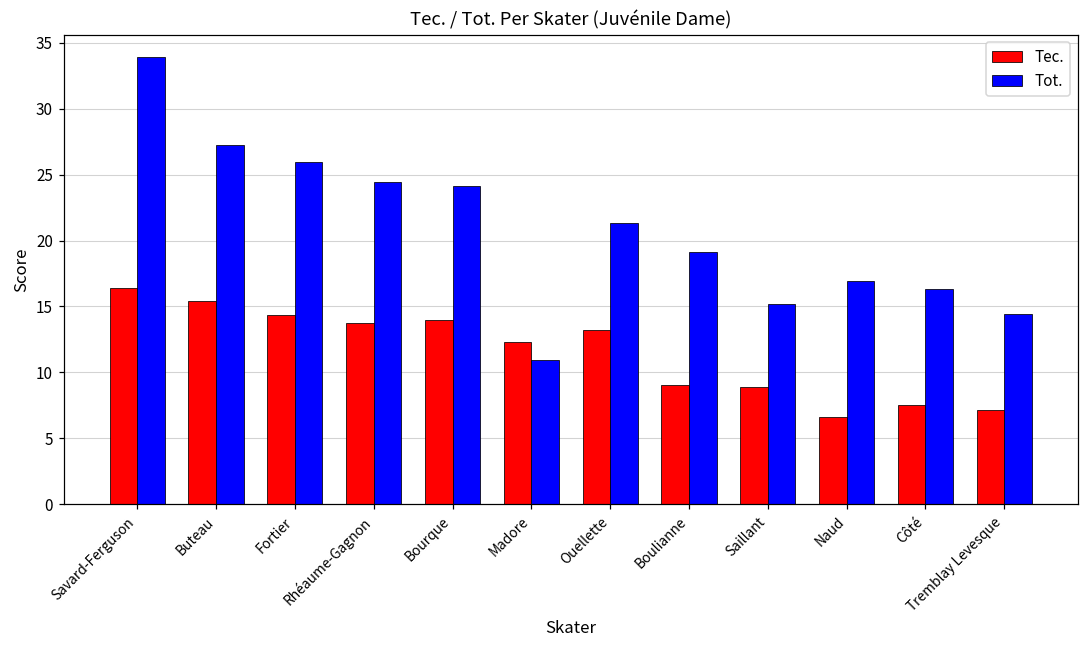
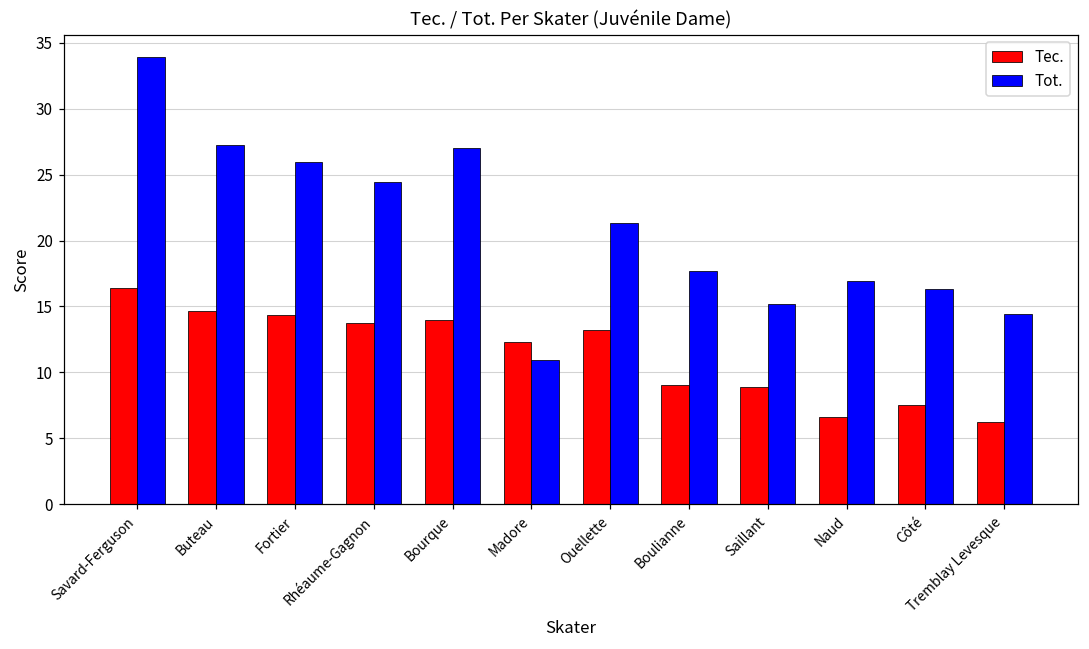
  {
    "Tec.": {
      "Savard-Ferguson": 16.4,
-     "Buteau": 15.4,
+     "Buteau": 14.7,
      "Fortier": 14.4,
      "Rhéaume-Gagnon": 13.8,
      "Bourque": 14.0,
      "Madore": 12.3,
      "Ouellette": 13.2,
      "Boulianne": 9.1,
      "Saillant": 8.9,
      "Naud": 6.6,
      "Côté": 7.5,
-     "Tremblay Levesque": 7.1
+     "Tremblay Levesque": 6.2
    },
    "Tot.": {
      "Savard-Ferguson": 33.9,
      "Buteau": 27.3,
      "Fortier": 26.0,
      "Rhéaume-Gagnon": 24.5,
-     "Bourque": 24.2,
+     "Bourque": 27.0,
      "Madore": 10.9,
      "Ouellette": 21.4,
-     "Boulianne": 19.1,
+     "Boulianne": 17.7,
      "Saillant": 15.2,
      "Naud": 16.9,
      "Côté": 16.3,
      "Tremblay Levesque": 14.4
    }
  }
